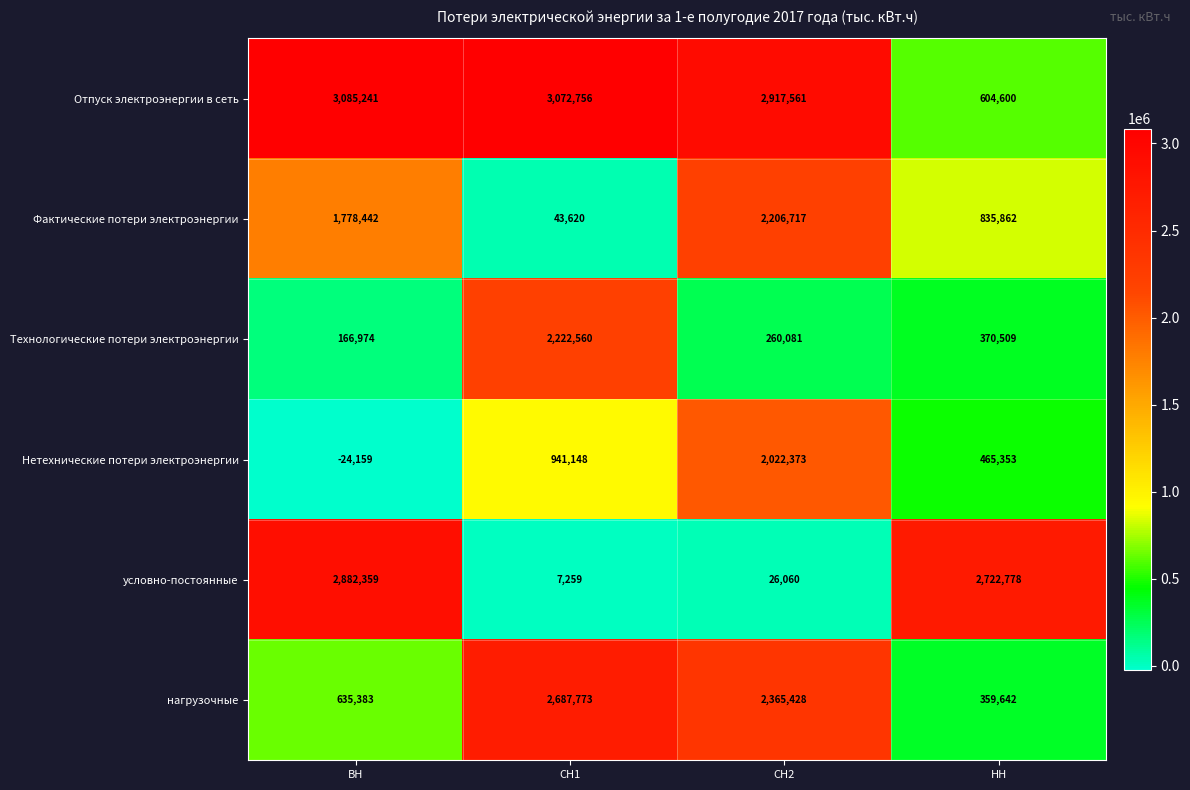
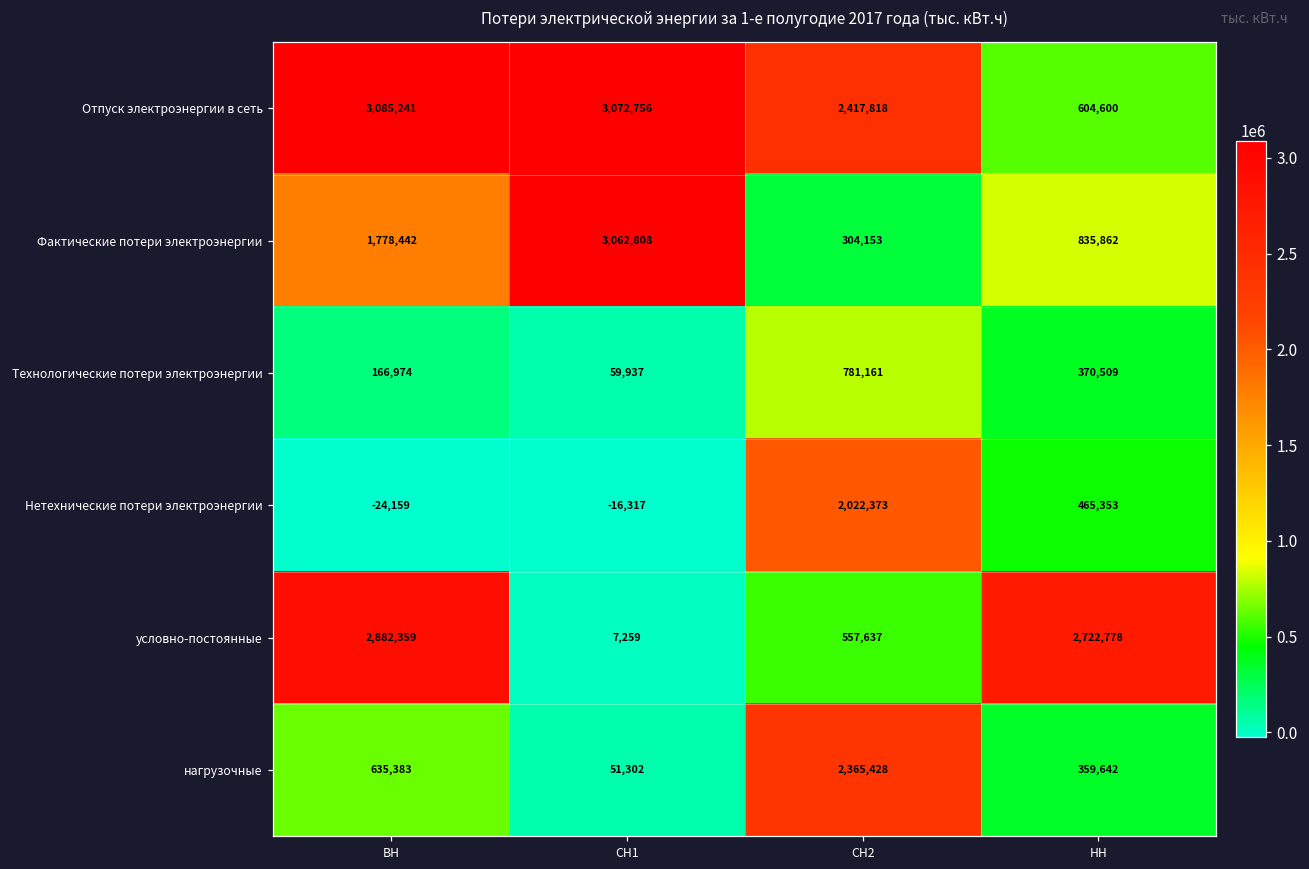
  {
    "Отпуск электроэнергии в сеть": {
      "ВН": "3,085,241",
      "СН1": "3,072,756",
-     "СН2": "2,917,561",
+     "СН2": "2,417,818",
      "НН": "604,600"
    },
    "Фактические потери электроэнергии": {
      "ВН": "1,778,442",
-     "СН1": "43,620",
-     "СН2": "2,206,717",
+     "СН1": "3,062,808",
+     "СН2": "304,153",
      "НН": "835,862"
    },
    "Технологические потери электроэнергии": {
      "ВН": "166,974",
-     "СН1": "2,222,560",
-     "СН2": "260,081",
+     "СН1": "59,937",
+     "СН2": "781,161",
      "НН": "370,509"
    },
    "Нетехнические потери электроэнергии": {
      "ВН": "-24,159",
-     "СН1": "941,148",
+     "СН1": "-16,317",
      "СН2": "2,022,373",
      "НН": "465,353"
    },
    "условно-постоянные": {
      "ВН": "2,882,359",
      "СН1": "7,259",
-     "СН2": "26,060",
+     "СН2": "557,637",
      "НН": "2,722,778"
    },
    "нагрузочные": {
      "ВН": "635,383",
-     "СН1": "2,687,773",
+     "СН1": "51,302",
      "СН2": "2,365,428",
      "НН": "359,642"
    }
  }
